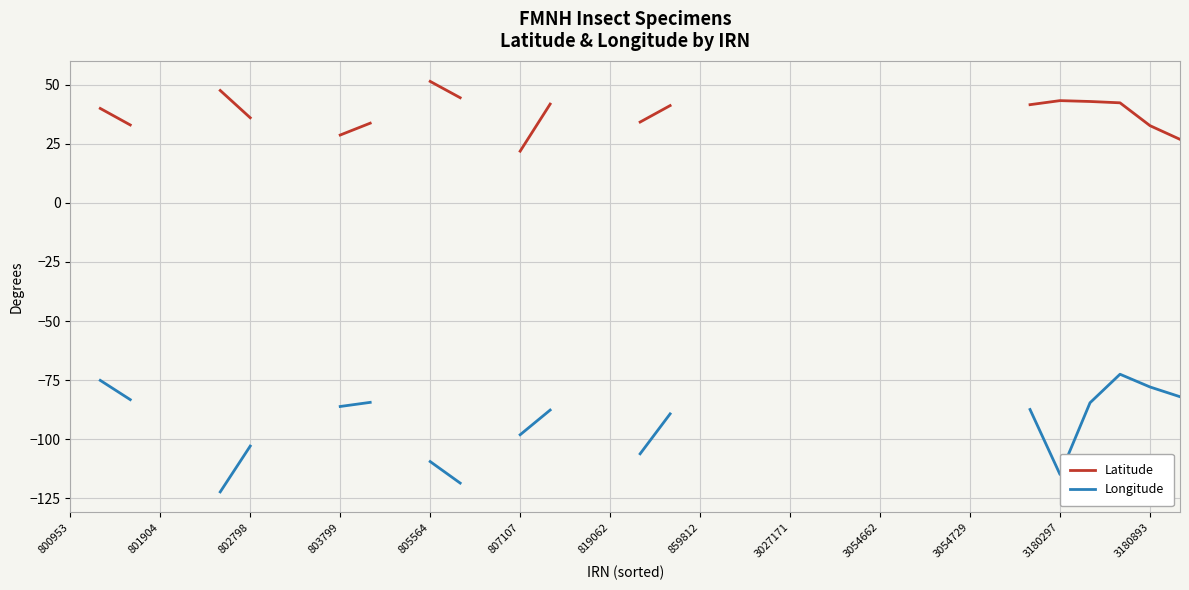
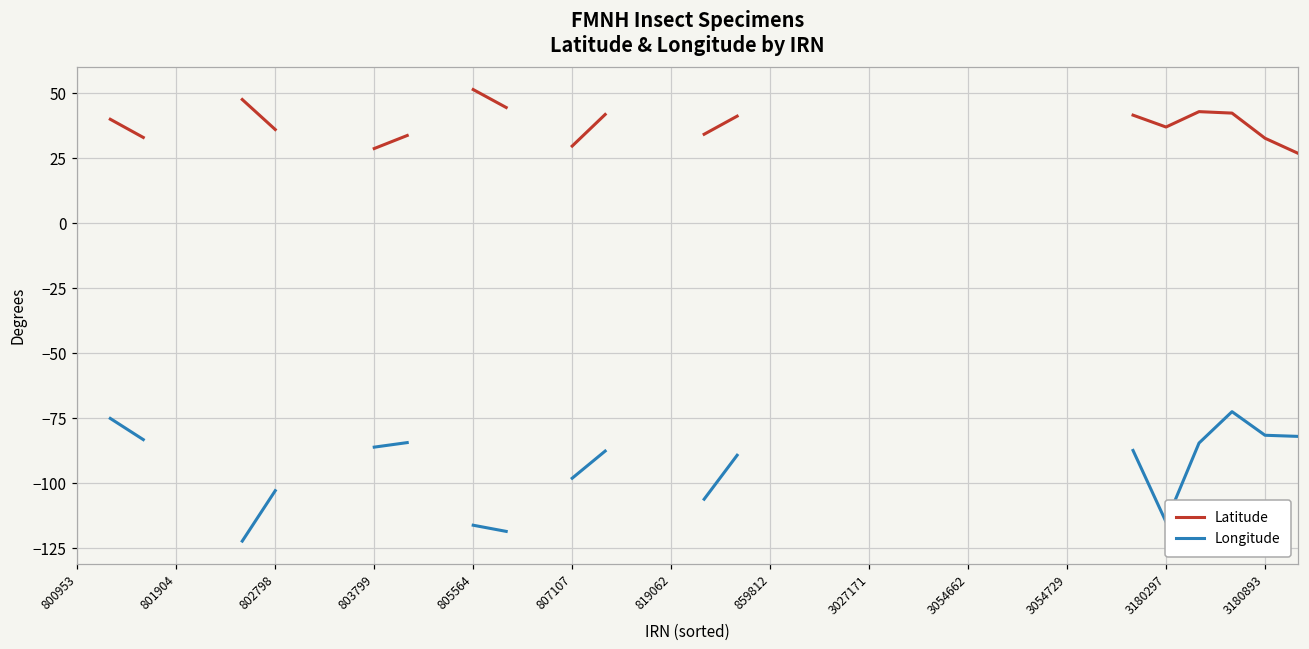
  {
    "Latitude": {
      "802798": 36,
      "803799": 29,
      "805564": 51,
-     "807107": 22,
-     "3180297": 43,
+     "807107": 30,
+     "3180297": 37,
      "3180893": 33
    },
    "Longitude": {
      "802798": -103,
      "803799": -86,
-     "805564": -109,
+     "805564": -116,
      "807107": -98,
-     "3180893": -78
+     "3180893": -82
    }
  }
